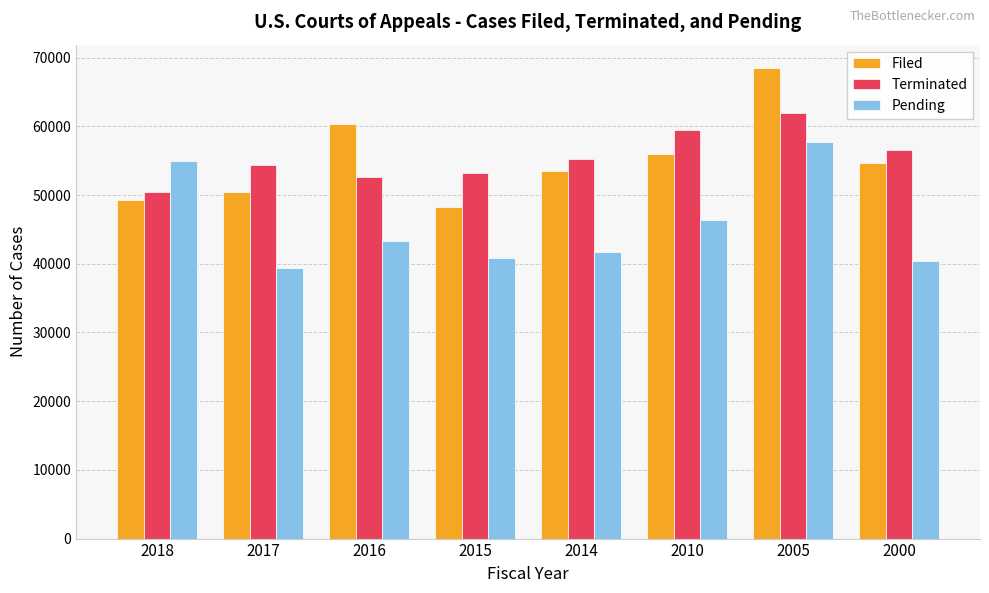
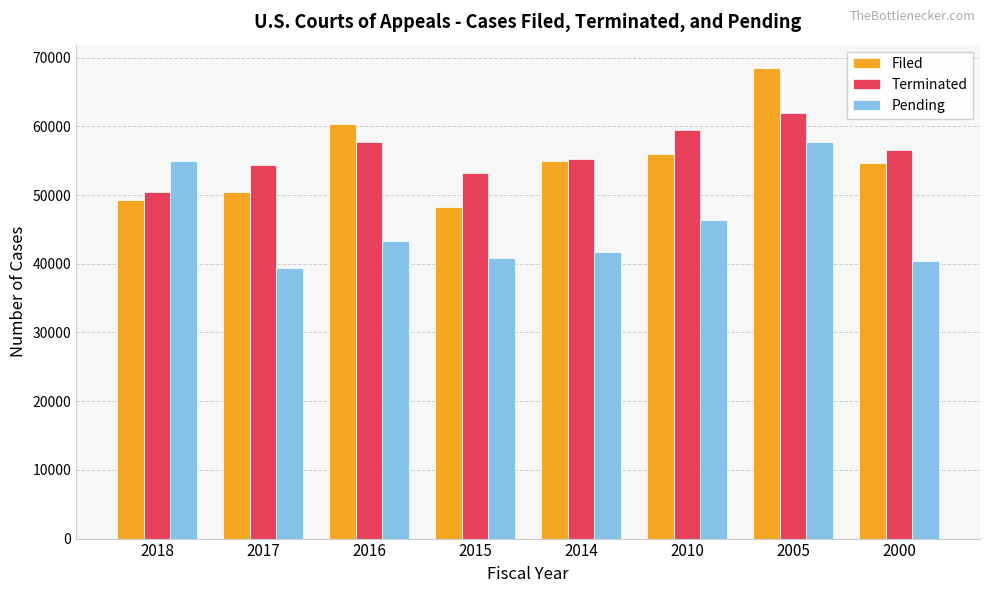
  {
    "Filed": {
      "2018": 49000,
      "2017": 51000,
      "2016": 60000,
      "2015": 48000,
-     "2014": 54000,
+     "2014": 55000,
      "2010": 56000,
      "2005": 68000,
      "2000": 55000
    },
    "Terminated": {
      "2018": 50000,
      "2017": 54000,
-     "2016": 53000,
+     "2016": 58000,
      "2015": 53000,
      "2014": 55000,
      "2010": 60000,
      "2005": 62000,
      "2000": 57000
    },
    "Pending": {
      "2018": 55000,
      "2017": 39000,
      "2016": 43000,
      "2015": 41000,
      "2014": 42000,
      "2010": 46000,
      "2005": 58000,
      "2000": 40000
    }
  }
